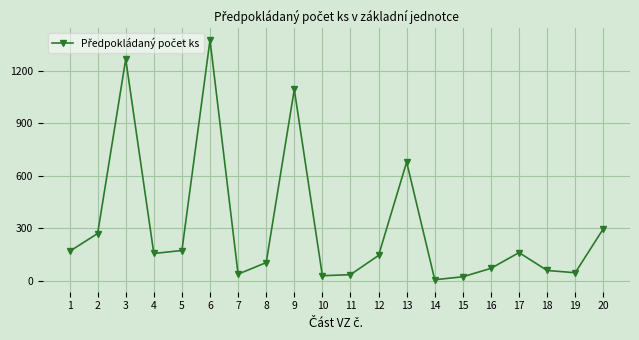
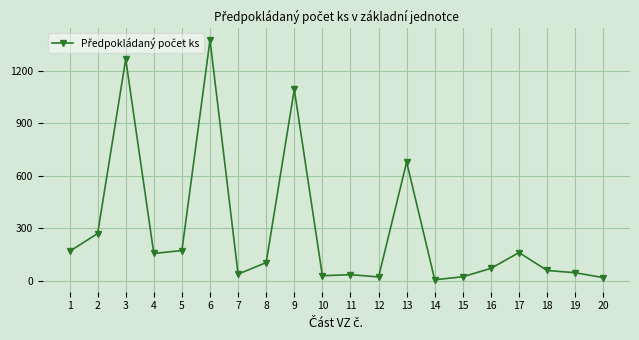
  {
    "1": 170,
    "2": 270,
    "3": 1270,
    "4": 160,
    "5": 170,
    "6": 1370,
    "7": 40,
    "8": 100,
    "9": 1090,
    "10": 30,
    "11": 30,
-   "12": 140,
+   "12": 20,
    "13": 680,
    "14": 10,
    "15": 20,
    "16": 70,
    "17": 160,
    "18": 60,
    "19": 50,
-   "20": 300
+   "20": 20
  }
